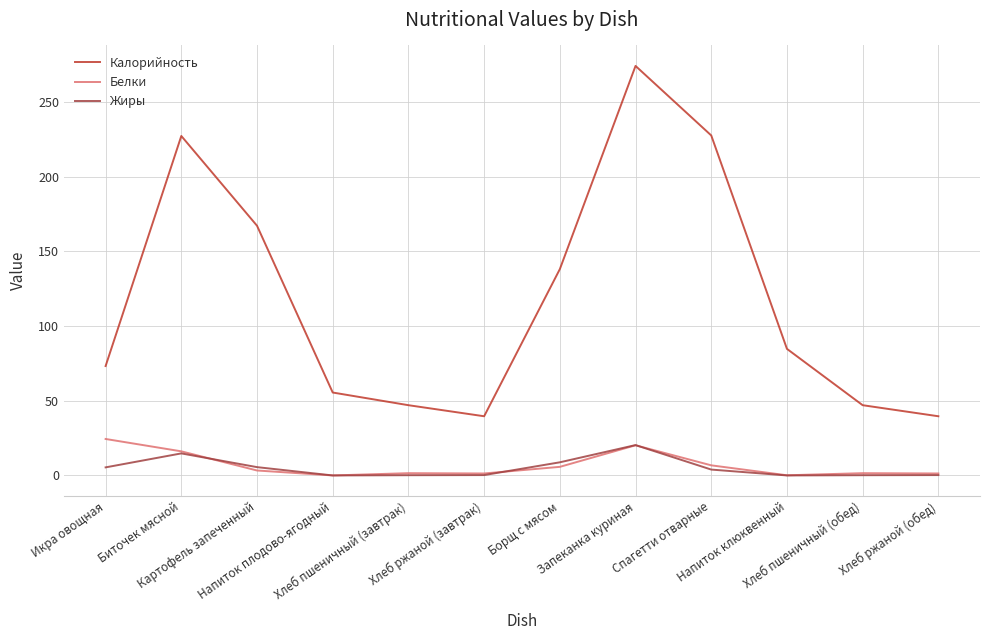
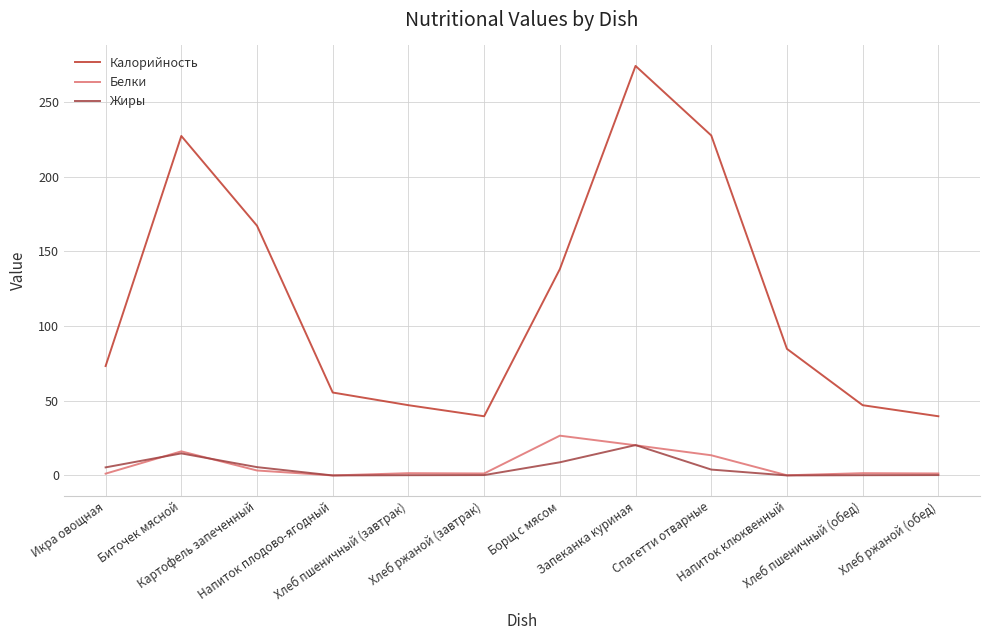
  {
    "Белки": {
-     "Икра овощная": 24,
+     "Икра овощная": 1,
      "Картофель запеченный": 3,
-     "Борщ с мясом": 6,
-     "Спагетти отварные": 7
+     "Борщ с мясом": 27,
+     "Спагетти отварные": 14
    }
  }
